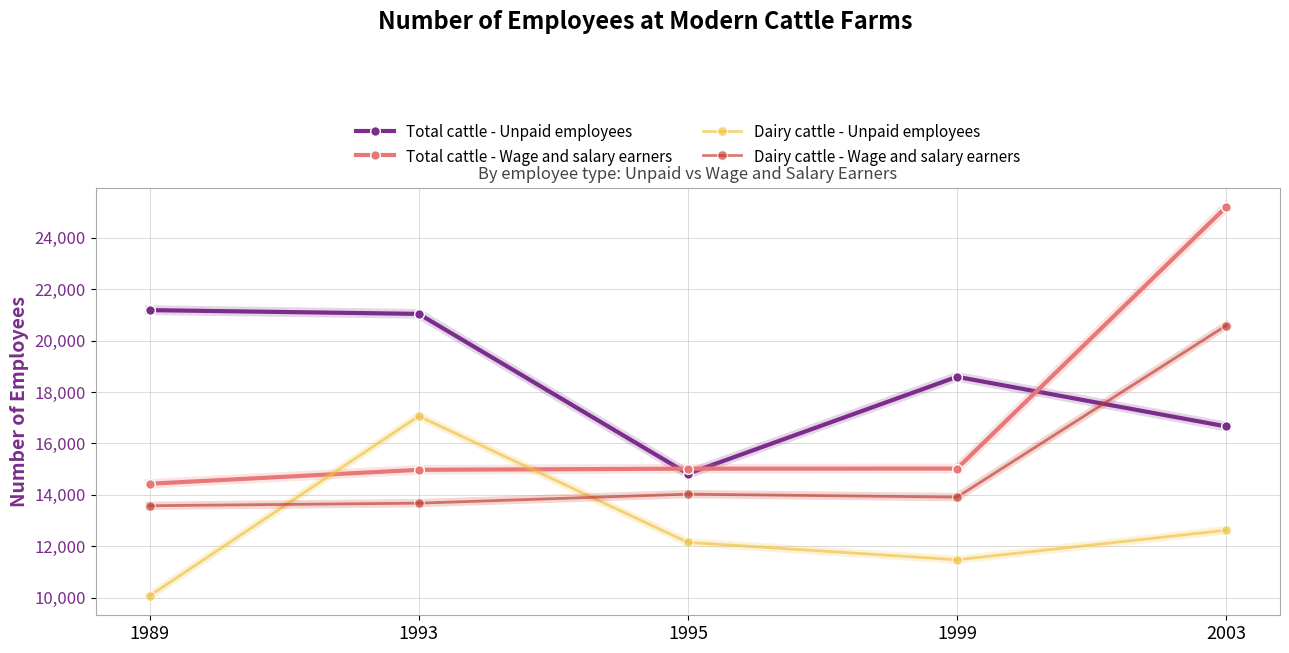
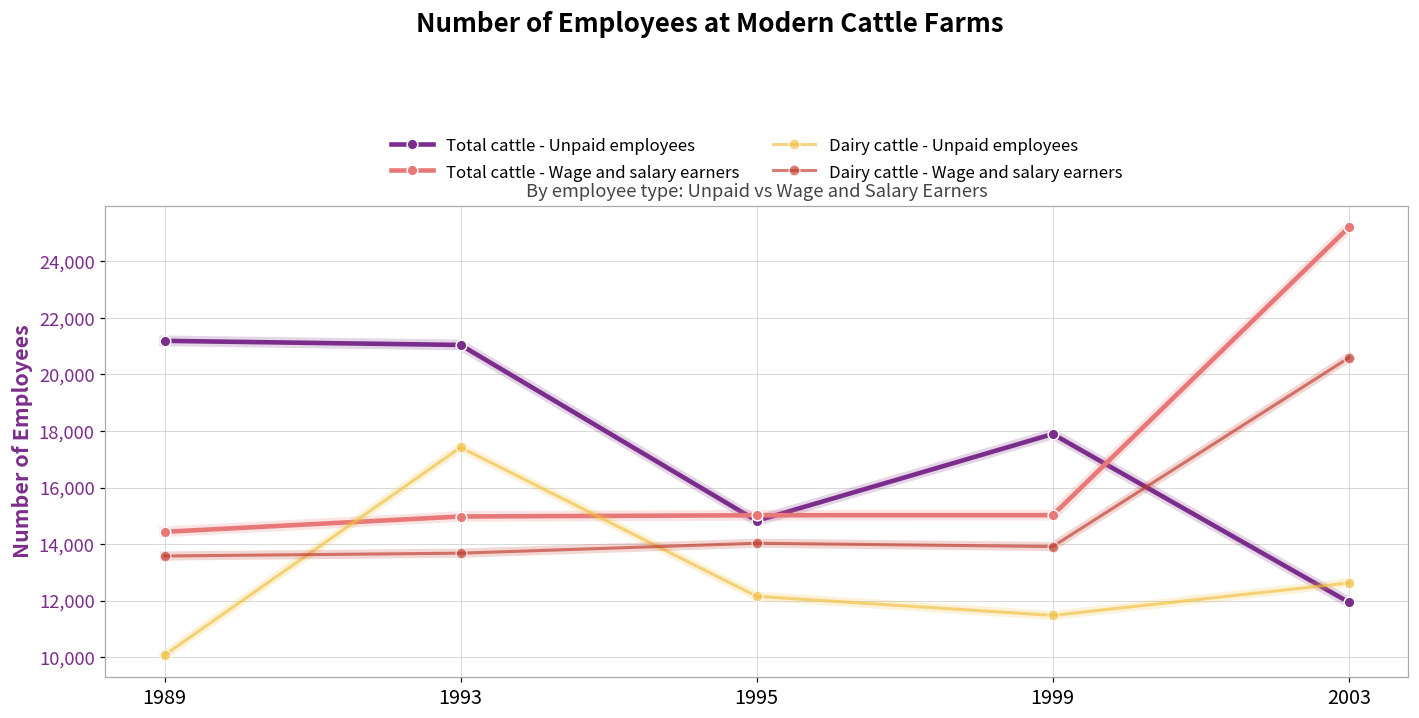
  {
    "Total cattle - Unpaid employees": {
      "1989": "21,200",
      "1993": "21,000",
      "1995": "14,800",
-     "1999": "18,600",
-     "2003": "16,700"
+     "1999": "17,900",
+     "2003": "11,900"
    },
    "Dairy cattle - Unpaid employees": {
      "1989": "10,100",
-     "1993": "17,100",
+     "1993": "17,400",
      "1995": "12,200",
      "1999": "11,500",
      "2003": "12,600"
    }
  }
